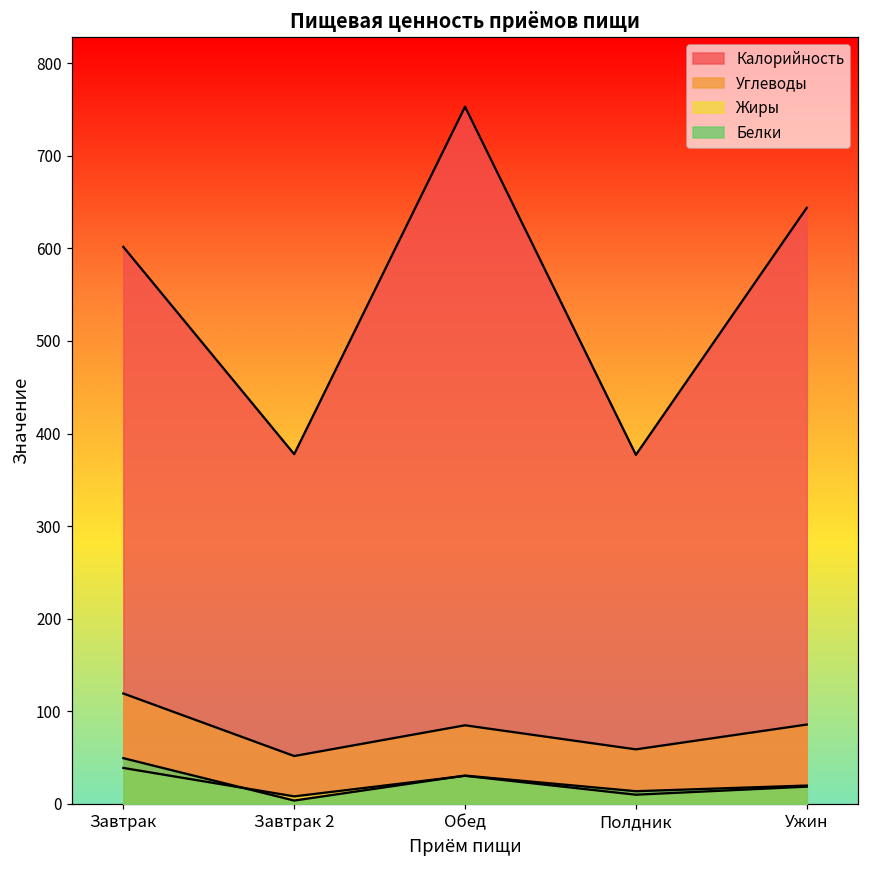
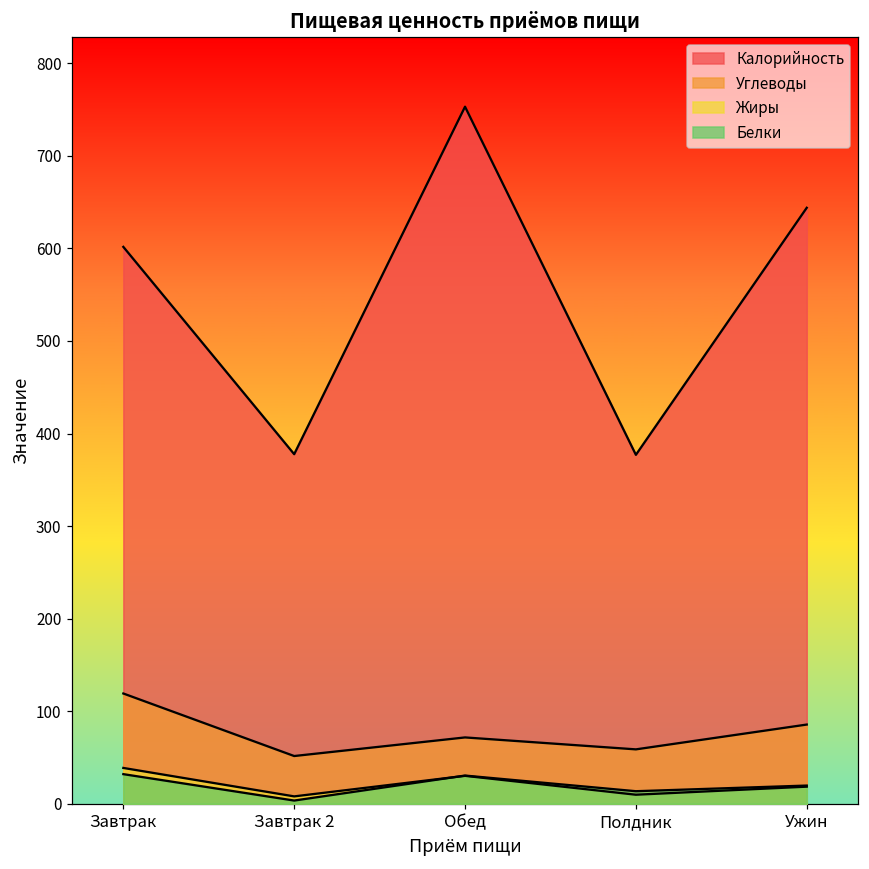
  {
    "Калорийность": {
      "Завтрак": 600,
      "Завтрак 2": 380,
      "Обед": 750,
      "Полдник": 380,
      "Ужин": 640
    },
    "Углеводы": {
      "Завтрак": 120,
      "Завтрак 2": 50,
-     "Обед": 80,
+     "Обед": 70,
      "Полдник": 60,
      "Ужин": 90
    },
    "Жиры": {
      "Завтрак": 40,
      "Завтрак 2": 10,
      "Полдник": 10
    },
    "Белки": {
-     "Завтрак": 50,
+     "Завтрак": 30,
      "Завтрак 2": 0,
      "Полдник": 10
    }
  }
